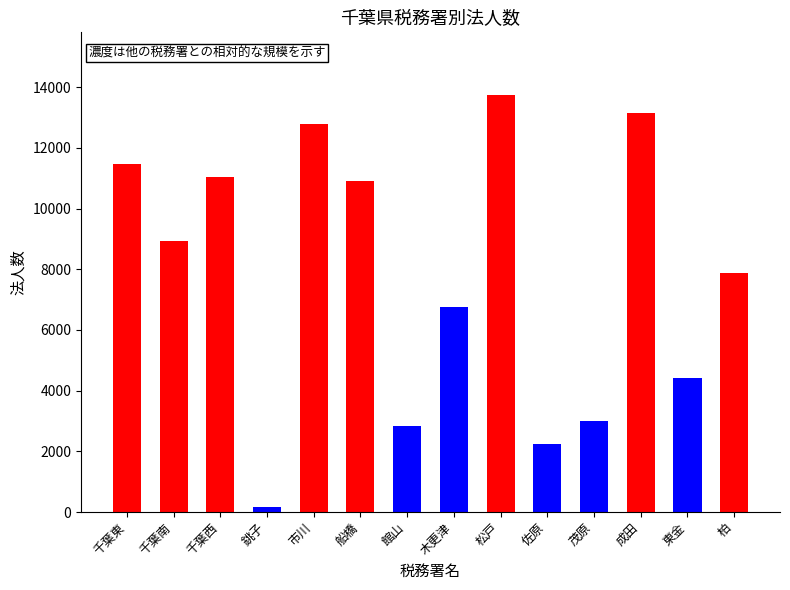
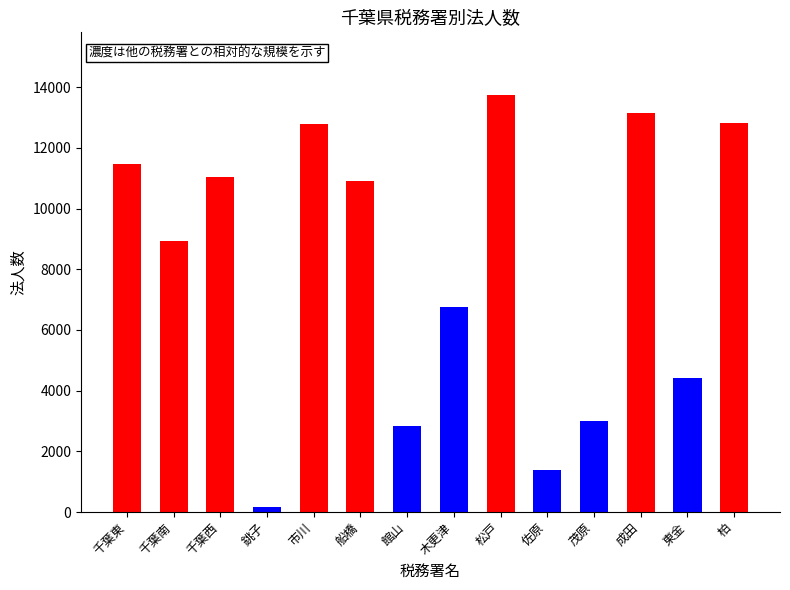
  {
    "千葉東": 11500,
    "千葉南": 8900,
    "千葉西": 11100,
    "銚子": 200,
    "市川": 12800,
    "船橋": 10900,
    "館山": 2800,
    "木更津": 6800,
    "松戸": 13700,
-   "佐原": 2300,
+   "佐原": 1400,
    "茂原": 3000,
    "成田": 13100,
    "東金": 4400,
-   "柏": 7900
+   "柏": 12800
  }
